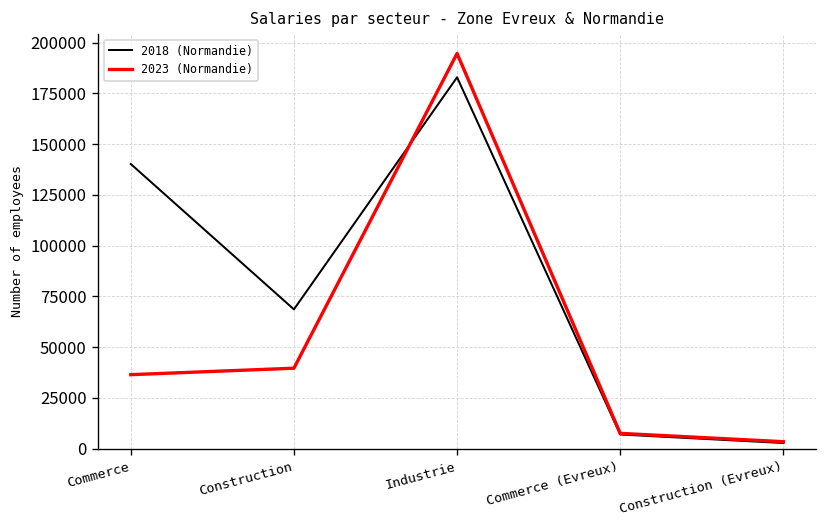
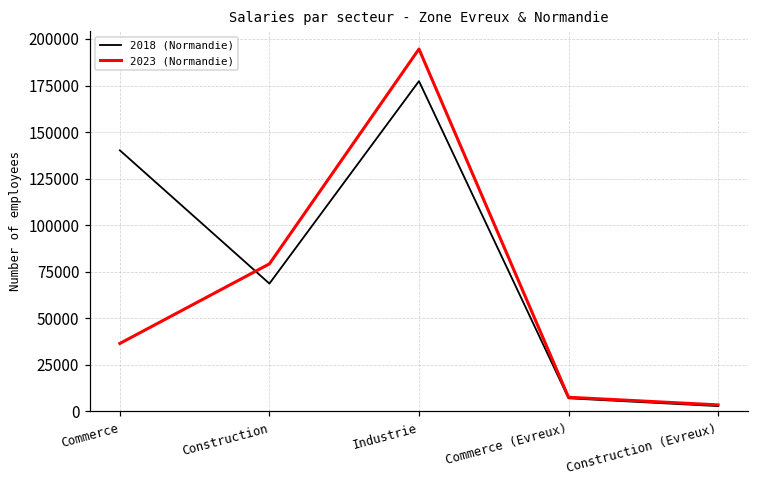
  {
    "2018 (Normandie)": {
      "Commerce": 140000,
      "Construction": 69000,
-     "Industrie": 183000
+     "Industrie": 177000
    },
    "2023 (Normandie)": {
      "Commerce": 36000,
-     "Construction": 40000,
+     "Construction": 79000,
      "Industrie": 195000
    }
  }
